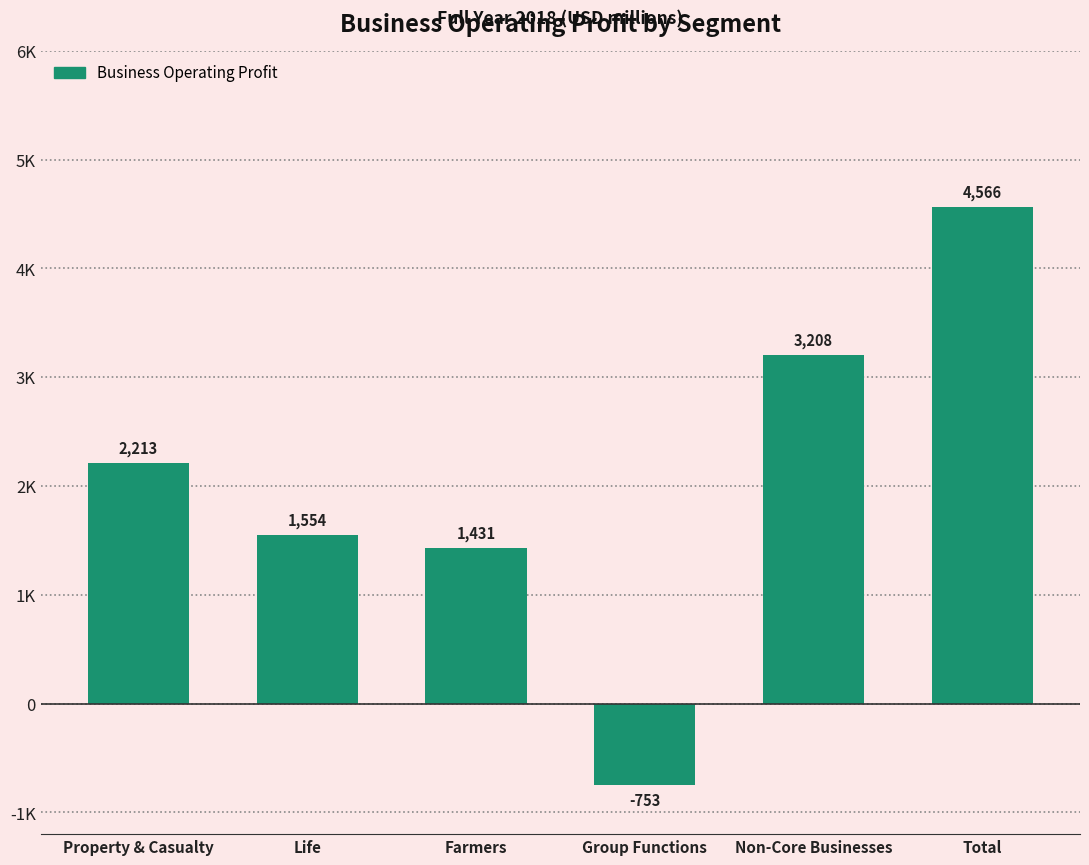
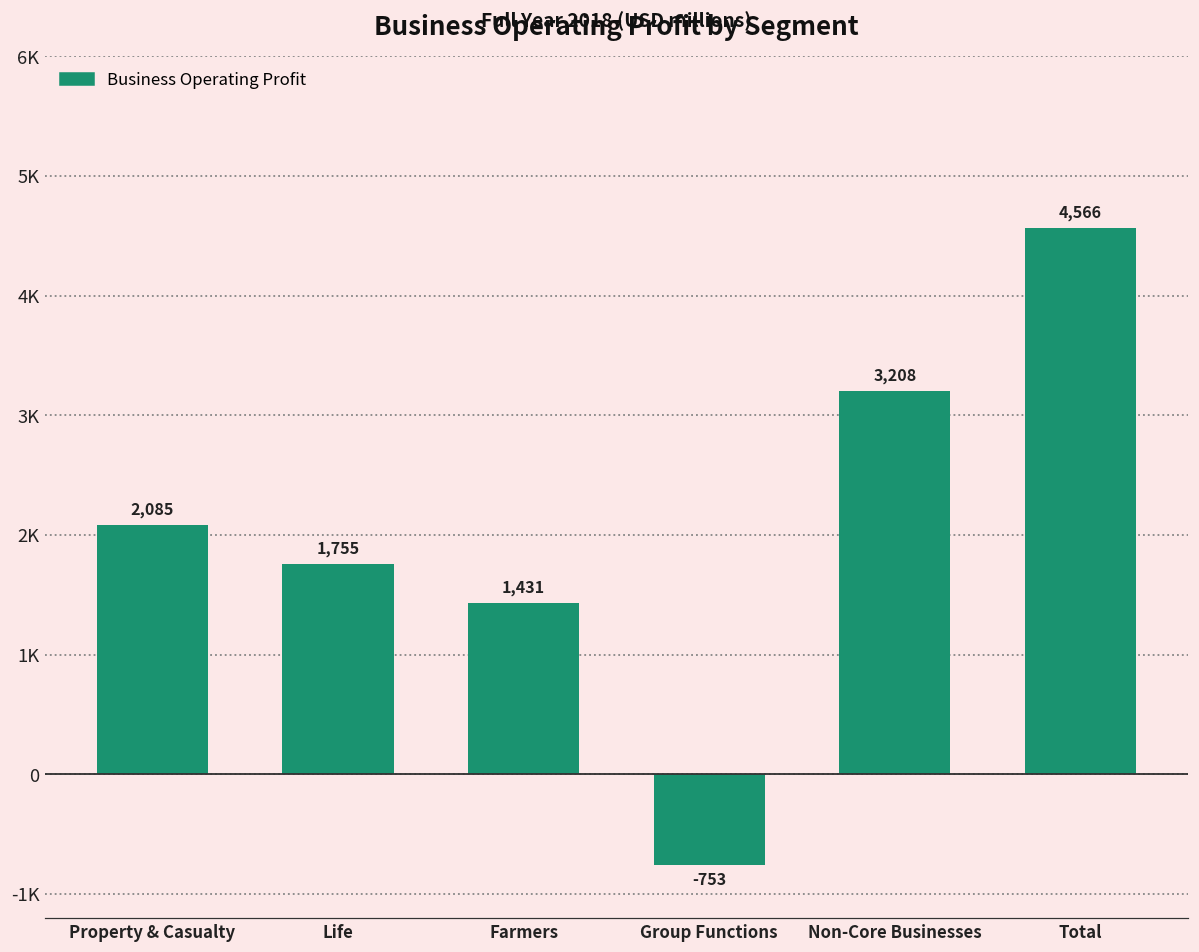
  {
-   "Property & Casualty": "2,213",
-   "Life": "1,554",
+   "Property & Casualty": "2,085",
+   "Life": "1,755",
    "Farmers": "1,431",
    "Group Functions": "-753",
    "Non-Core Businesses": "3,208",
    "Total": "4,566"
  }
